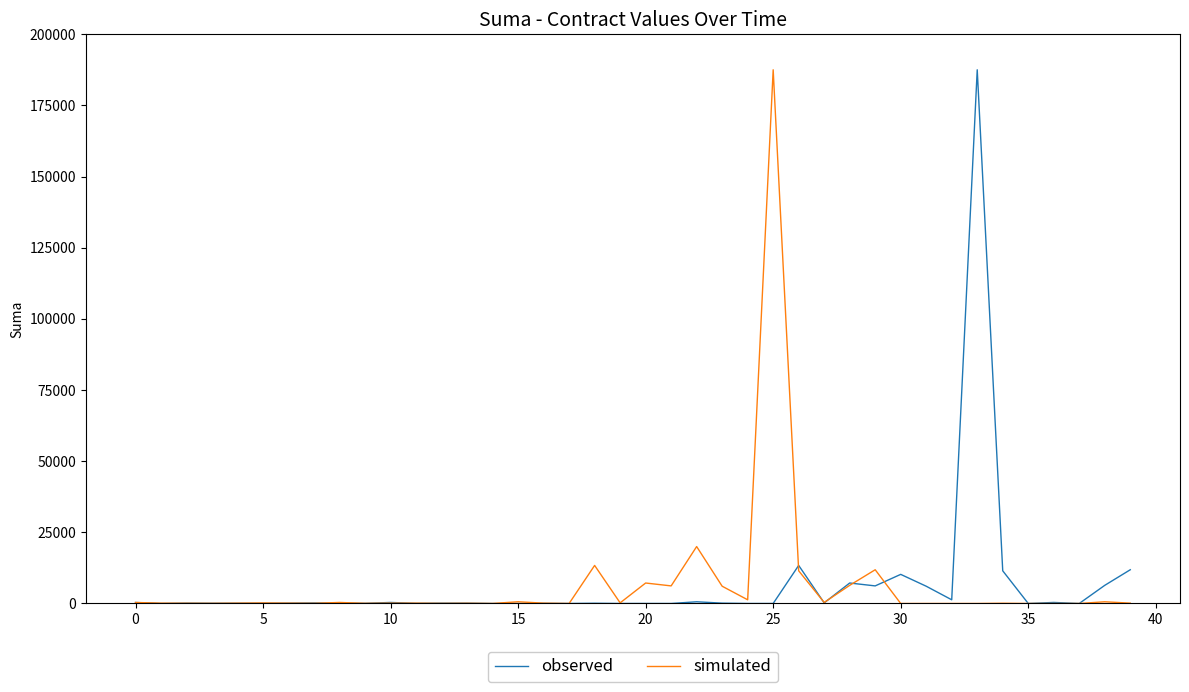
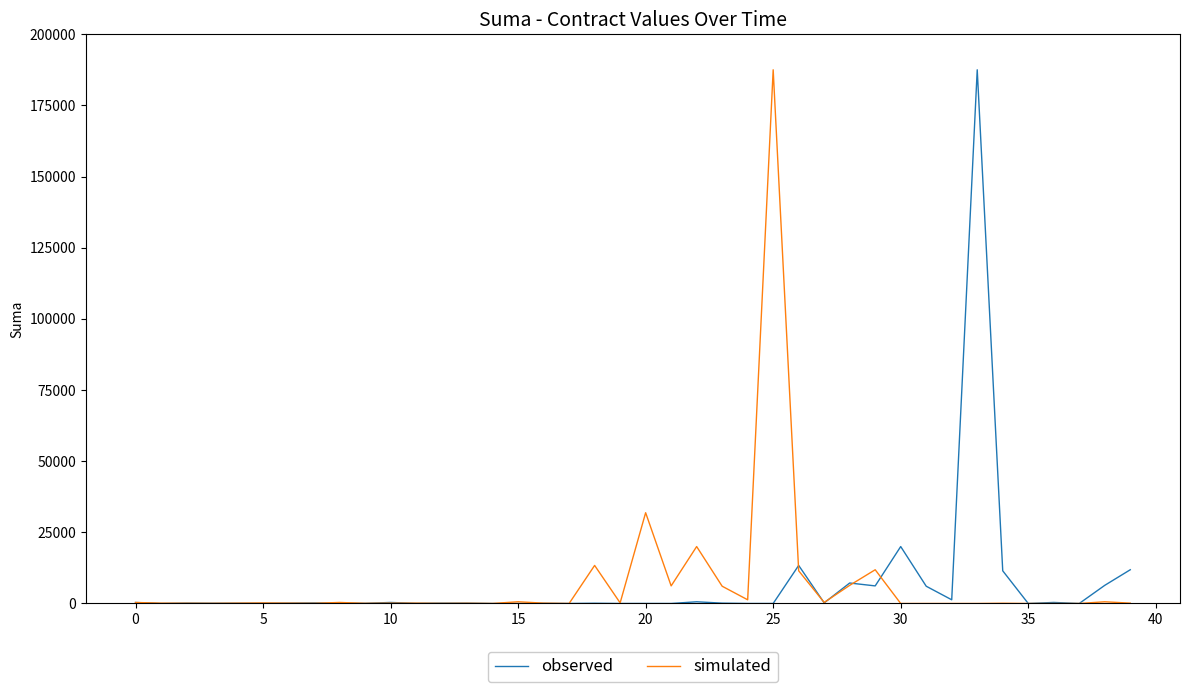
  {
    "observed": {
      "20": 0,
      "25": 0,
-     "30": 10000
+     "30": 20000
    },
    "simulated": {
-     "20": 7000,
+     "20": 32000,
      "25": 188000,
      "30": 0
    }
  }
